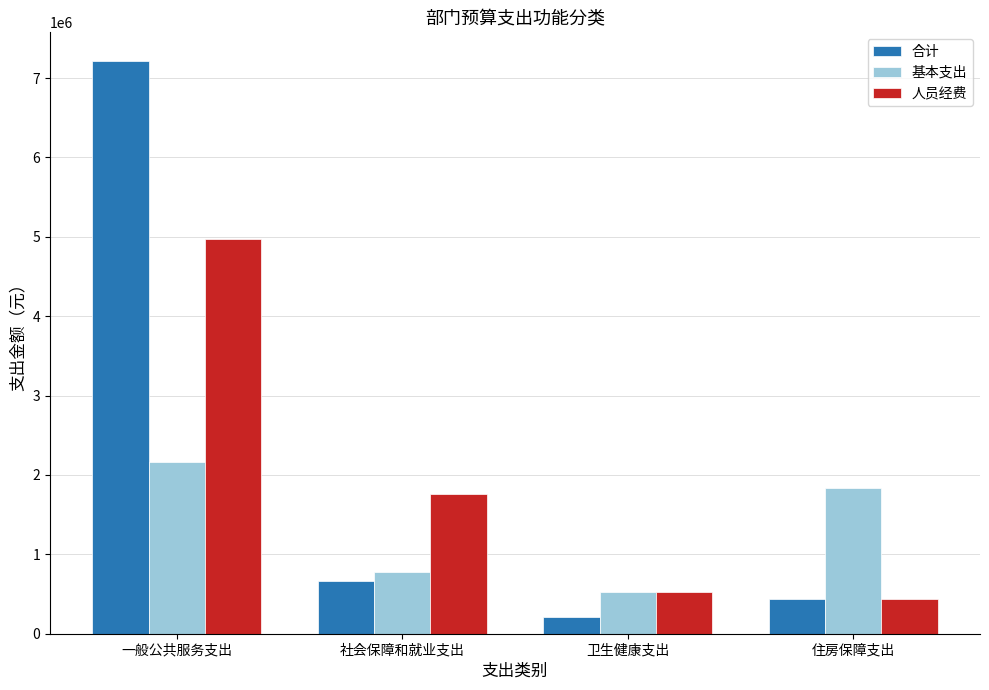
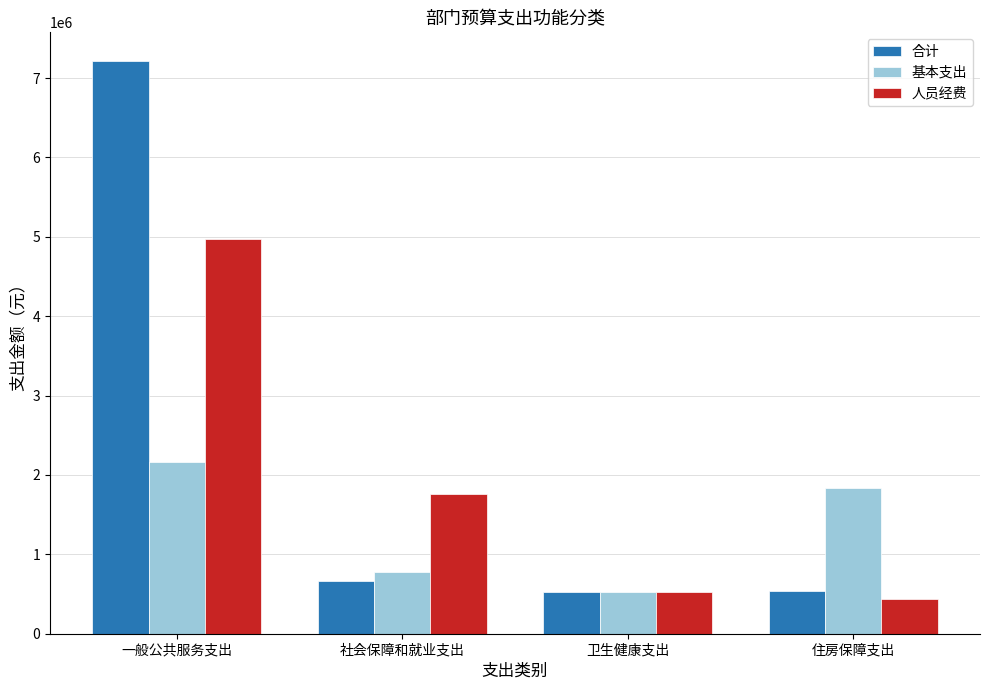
  {
    "合计": {
      "一般公共服务支出": 7200000,
      "社会保障和就业支出": 700000,
-     "卫生健康支出": 200000,
-     "住房保障支出": 400000
+     "卫生健康支出": 500000,
+     "住房保障支出": 500000
    },
    "基本支出": {
      "一般公共服务支出": 2200000,
      "社会保障和就业支出": 800000,
      "卫生健康支出": 500000,
      "住房保障支出": 1800000
    },
    "人员经费": {
      "一般公共服务支出": 5000000,
      "社会保障和就业支出": 1800000,
      "卫生健康支出": 500000,
      "住房保障支出": 400000
    }
  }
